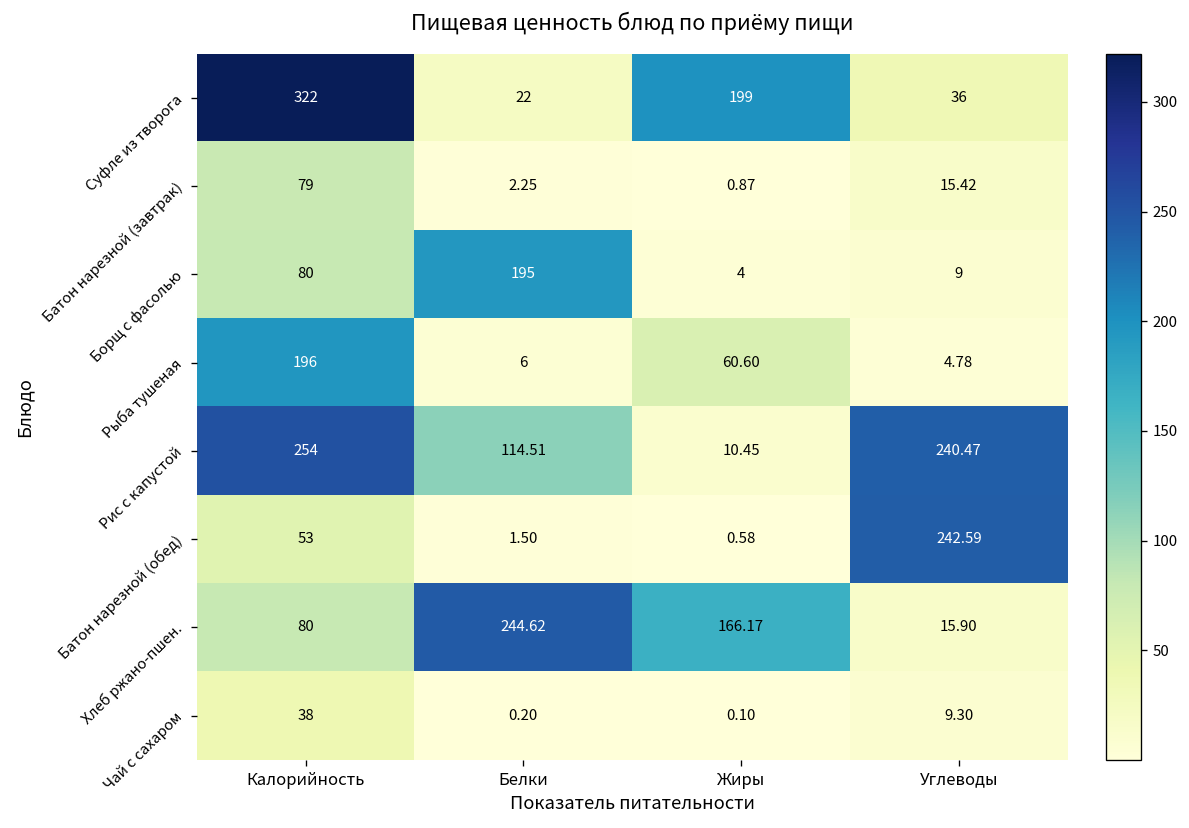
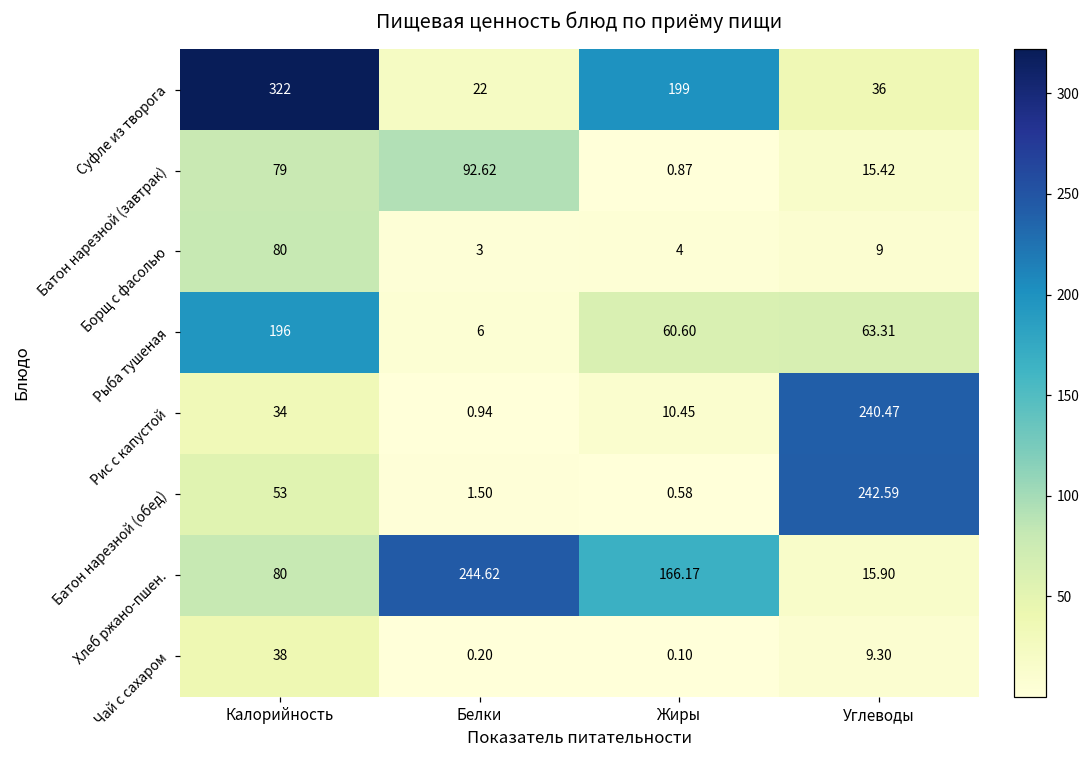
  {
    "Суфле из творога": {
      "Калорийность": 322,
      "Белки": 22,
      "Жиры": 199,
      "Углеводы": 36
    },
    "Батон нарезной (завтрак)": {
      "Калорийность": 79,
-     "Белки": 2.25,
+     "Белки": 92.62,
      "Жиры": 0.87,
      "Углеводы": 15.42
    },
    "Борщ с фасолью": {
      "Калорийность": 80,
-     "Белки": 195,
+     "Белки": 3,
      "Жиры": 4,
      "Углеводы": 9
    },
    "Рыба тушеная": {
      "Калорийность": 196,
      "Белки": 6,
      "Жиры": 60.60,
-     "Углеводы": 4.78
+     "Углеводы": 63.31
    },
    "Рис с капустой": {
-     "Калорийность": 254,
-     "Белки": 114.51,
+     "Калорийность": 34,
+     "Белки": 0.94,
      "Жиры": 10.45,
      "Углеводы": 240.47
    },
    "Батон нарезной (обед)": {
      "Калорийность": 53,
      "Белки": 1.50,
      "Жиры": 0.58,
      "Углеводы": 242.59
    },
    "Хлеб ржано-пшен.": {
      "Калорийность": 80,
      "Белки": 244.62,
      "Жиры": 166.17,
      "Углеводы": 15.90
    },
    "Чай с сахаром": {
      "Калорийность": 38,
      "Белки": 0.20,
      "Жиры": 0.10,
      "Углеводы": 9.30
    }
  }
